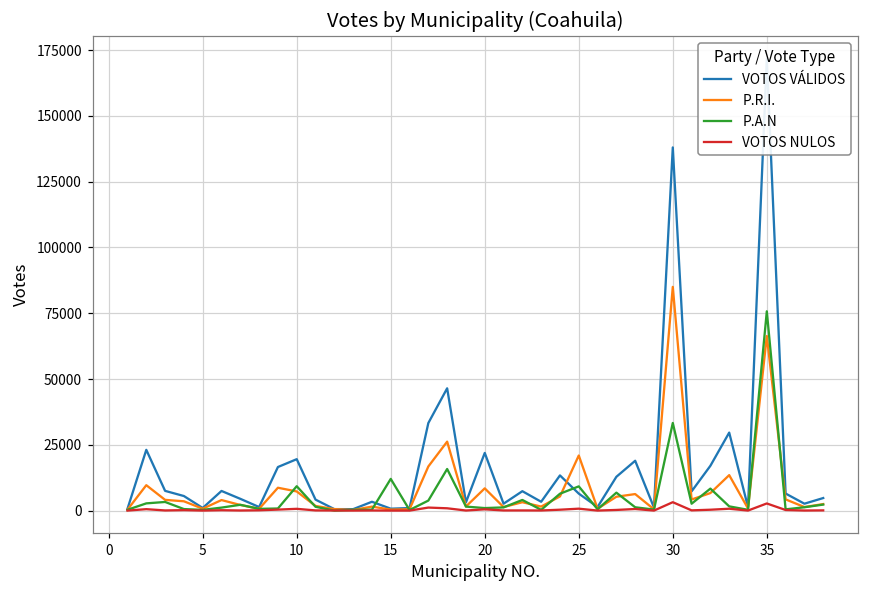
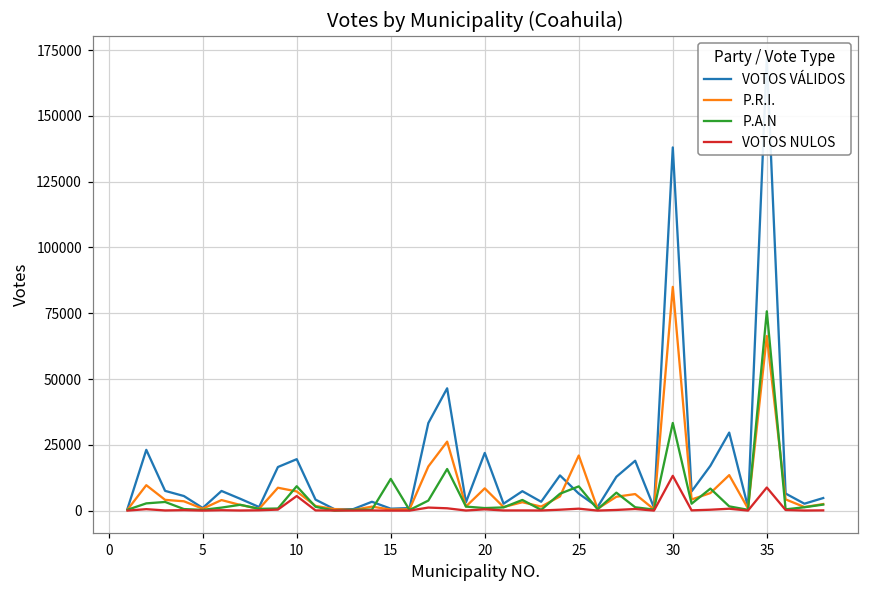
  {
    "VOTOS VÁLIDOS": {
      "10": 20000,
      "20": 22000,
      "25": 6000,
      "30": 138000
    },
    "P.R.I.": {
      "10": 7000,
      "20": 8000,
      "25": 21000,
      "30": 85000,
      "35": 66000
    },
    "P.A.N": {
      "10": 9000,
      "15": 12000,
      "25": 9000,
      "30": 33000,
      "35": 76000
    },
    "VOTOS NULOS": {
-     "10": 1000,
+     "10": 6000,
      "25": 1000,
-     "30": 3000,
-     "35": 3000
+     "30": 13000,
+     "35": 9000
    }
  }
